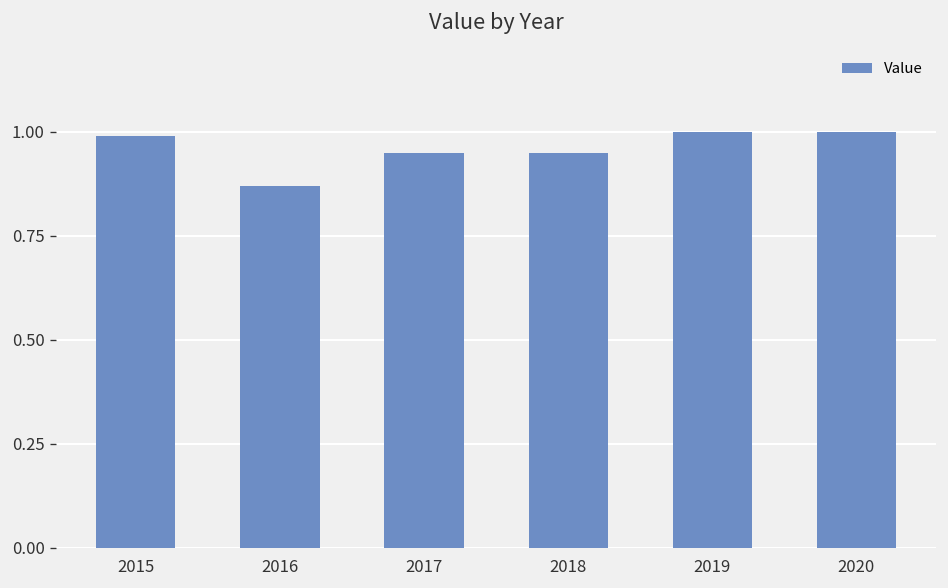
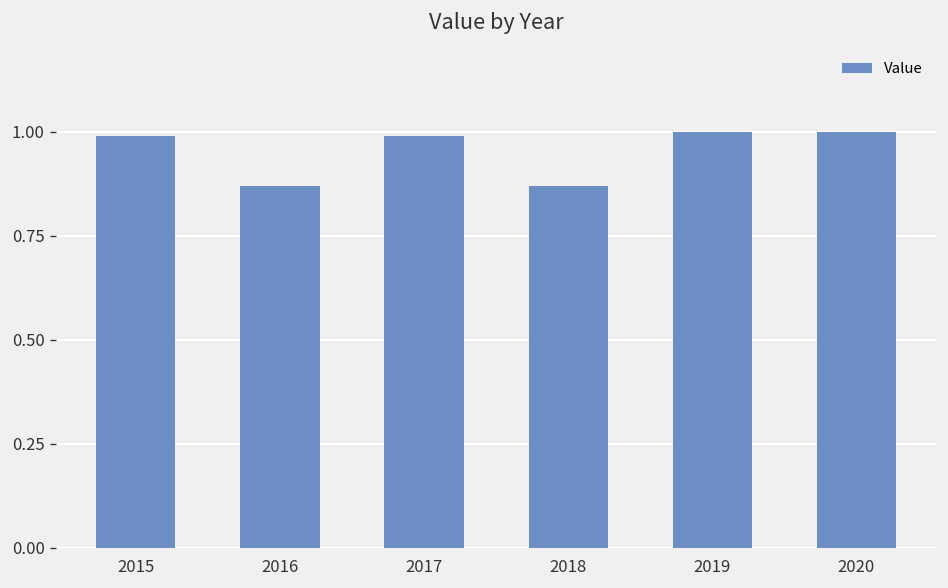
  {
    "2015": 0.99,
    "2016": 0.87,
-   "2017": 0.95,
-   "2018": 0.95,
+   "2017": 0.99,
+   "2018": 0.87,
    "2019": 1.00,
    "2020": 1.00
  }
